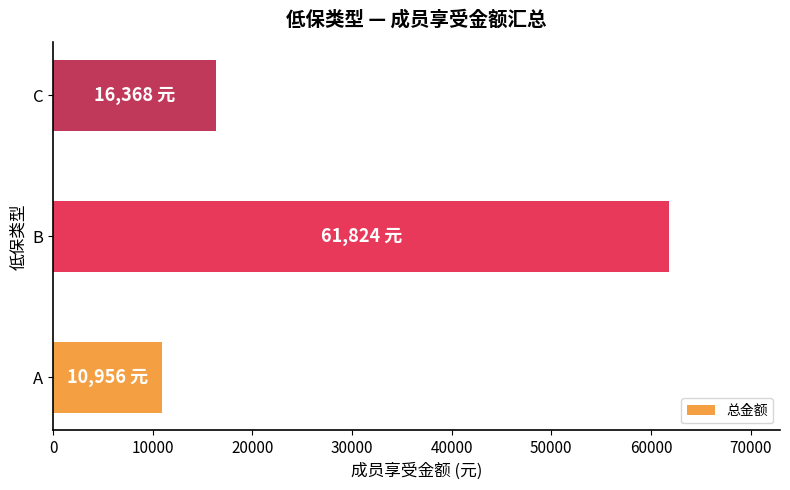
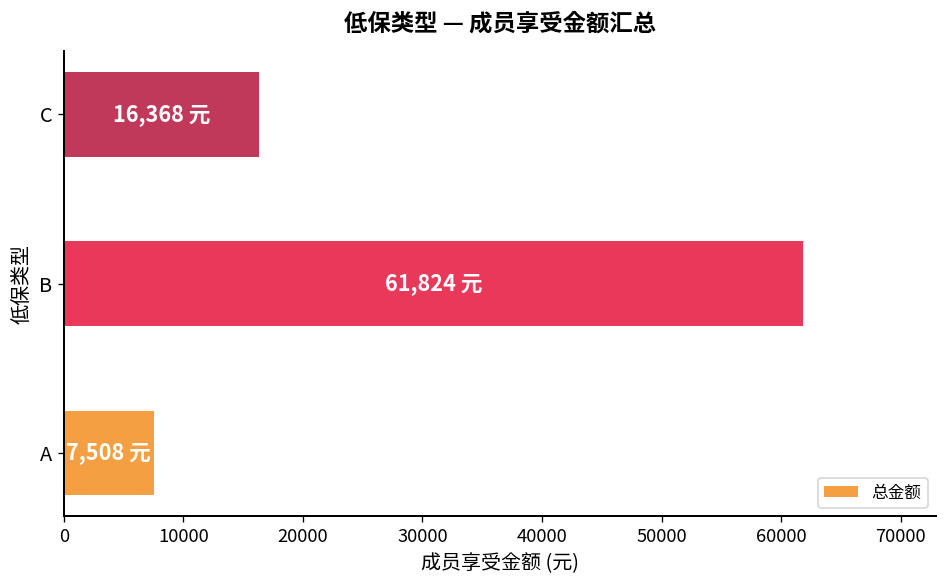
  {
    "C": "16,368",
    "B": "61,824",
-   "A": "10,956"
+   "A": "7,508"
  }
